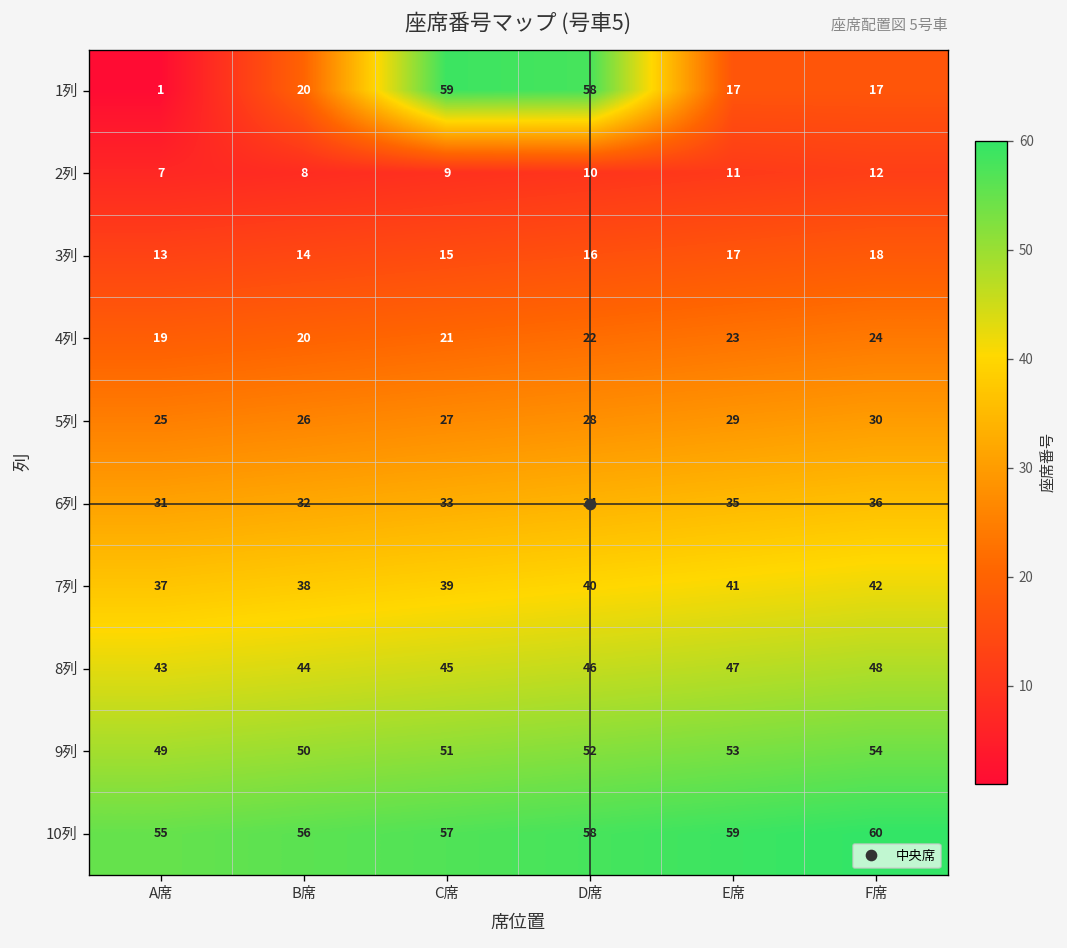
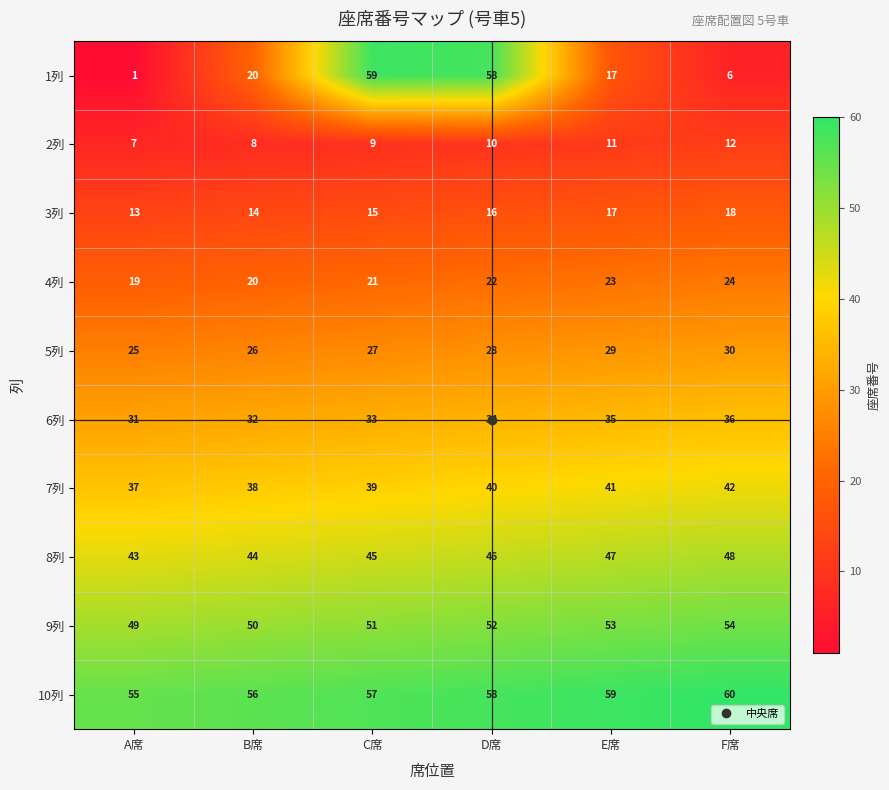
  {
    "1列": {
      "A席": 1,
      "B席": 20,
      "C席": 59,
      "D席": 58,
      "E席": 17,
-     "F席": 17
+     "F席": 6
    },
    "2列": {
      "A席": 7,
      "B席": 8,
      "C席": 9,
      "D席": 10,
      "E席": 11,
      "F席": 12
    },
    "3列": {
      "A席": 13,
      "B席": 14,
      "C席": 15,
      "D席": 16,
      "E席": 17,
      "F席": 18
    },
    "4列": {
      "A席": 19,
      "B席": 20,
      "C席": 21,
      "D席": 22,
      "E席": 23,
      "F席": 24
    },
    "5列": {
      "A席": 25,
      "B席": 26,
      "C席": 27,
      "D席": 28,
      "E席": 29,
      "F席": 30
    },
    "6列": {
      "A席": 31,
      "B席": 32,
      "C席": 33,
      "E席": 35,
      "F席": 36
    },
    "7列": {
      "A席": 37,
      "B席": 38,
      "C席": 39,
      "D席": 40,
      "E席": 41,
      "F席": 42
    },
    "8列": {
      "A席": 43,
      "B席": 44,
      "C席": 45,
      "D席": 46,
      "E席": 47,
      "F席": 48
    },
    "9列": {
      "A席": 49,
      "B席": 50,
      "C席": 51,
      "D席": 52,
      "E席": 53,
      "F席": 54
    },
    "10列": {
      "A席": 55,
      "B席": 56,
      "C席": 57,
      "D席": 58,
      "E席": 59,
      "F席": 60
    }
  }
